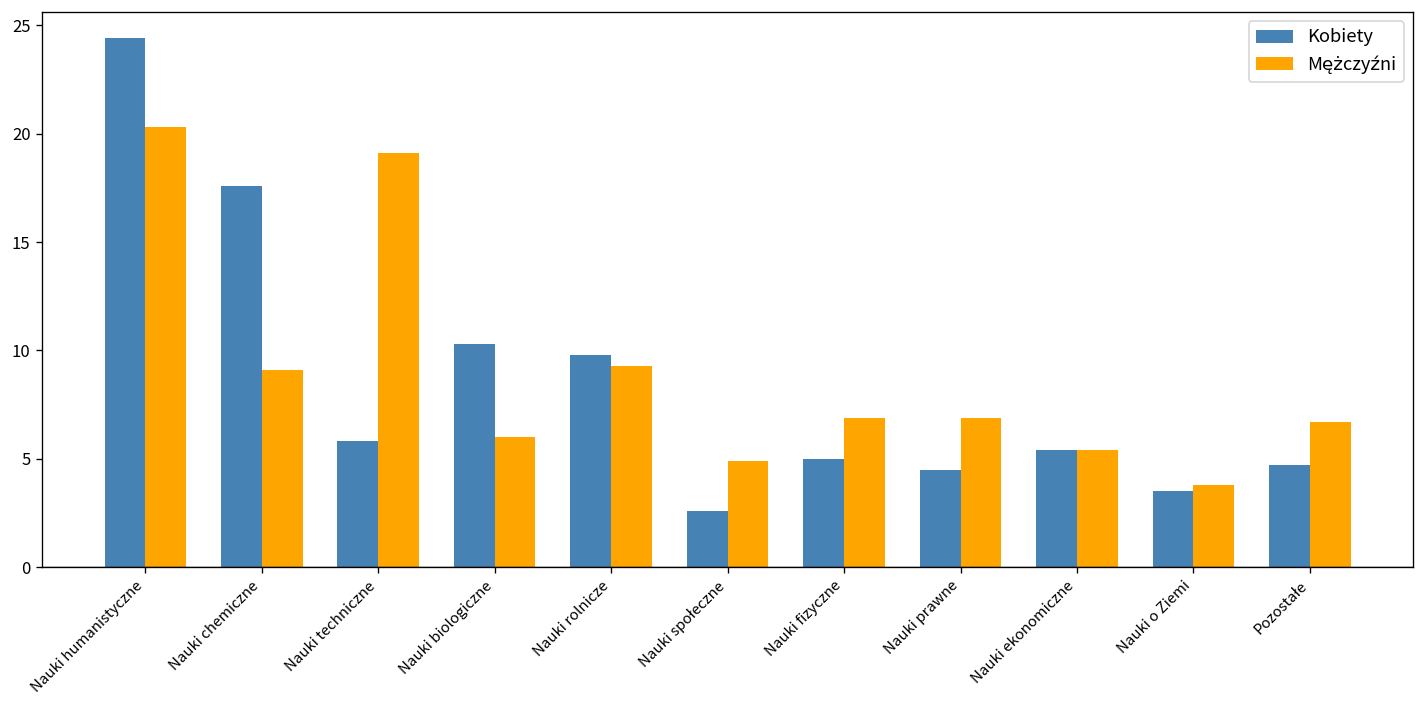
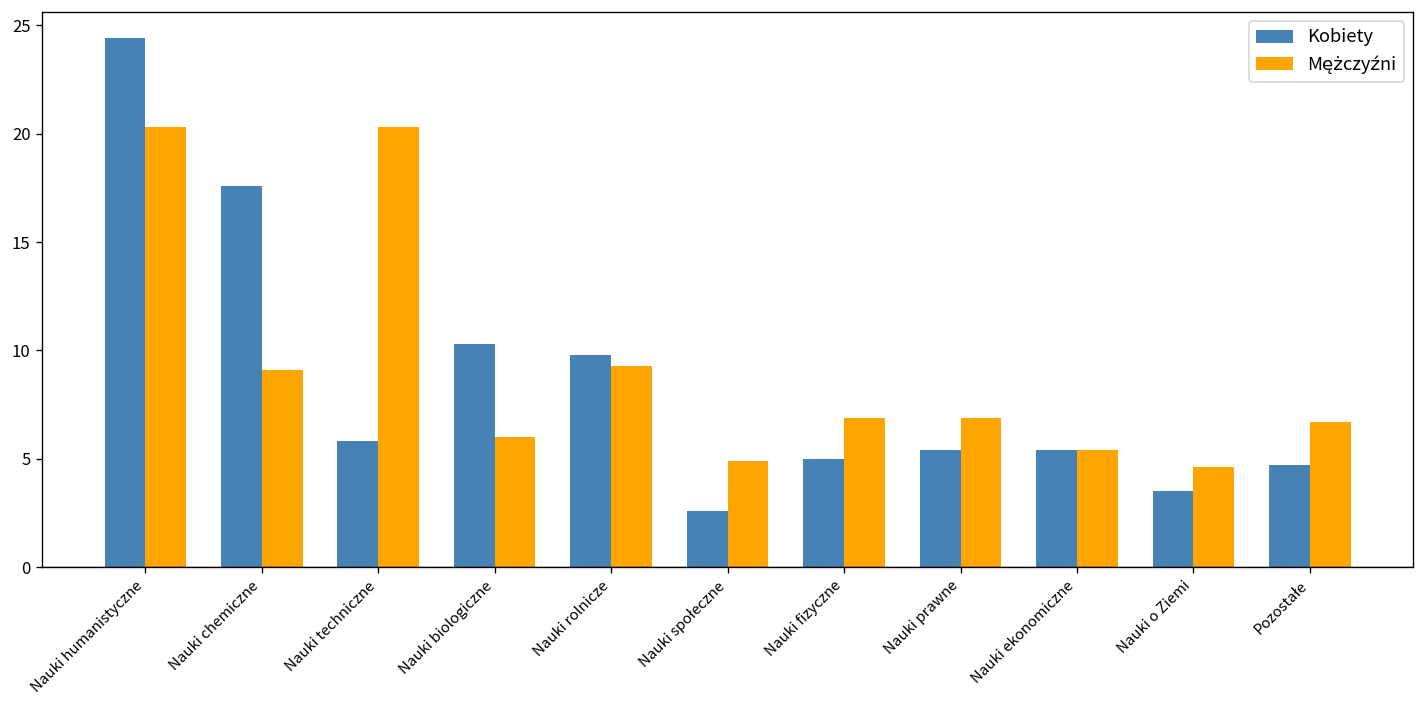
  {
    "Kobiety": {
      "Nauki humanistyczne": 24.4,
      "Nauki chemiczne": 17.6,
      "Nauki techniczne": 5.8,
      "Nauki biologiczne": 10.3,
      "Nauki rolnicze": 9.8,
      "Nauki społeczne": 2.6,
      "Nauki fizyczne": 5.0,
-     "Nauki prawne": 4.5,
+     "Nauki prawne": 5.4,
      "Nauki ekonomiczne": 5.4,
      "Nauki o Ziemi": 3.5,
      "Pozostałe": 4.7
    },
    "Mężczyźni": {
      "Nauki humanistyczne": 20.3,
      "Nauki chemiczne": 9.1,
-     "Nauki techniczne": 19.1,
+     "Nauki techniczne": 20.3,
      "Nauki biologiczne": 6.0,
      "Nauki rolnicze": 9.3,
      "Nauki społeczne": 4.9,
      "Nauki fizyczne": 6.9,
      "Nauki prawne": 6.9,
      "Nauki ekonomiczne": 5.4,
-     "Nauki o Ziemi": 3.8,
+     "Nauki o Ziemi": 4.6,
      "Pozostałe": 6.7
    }
  }
